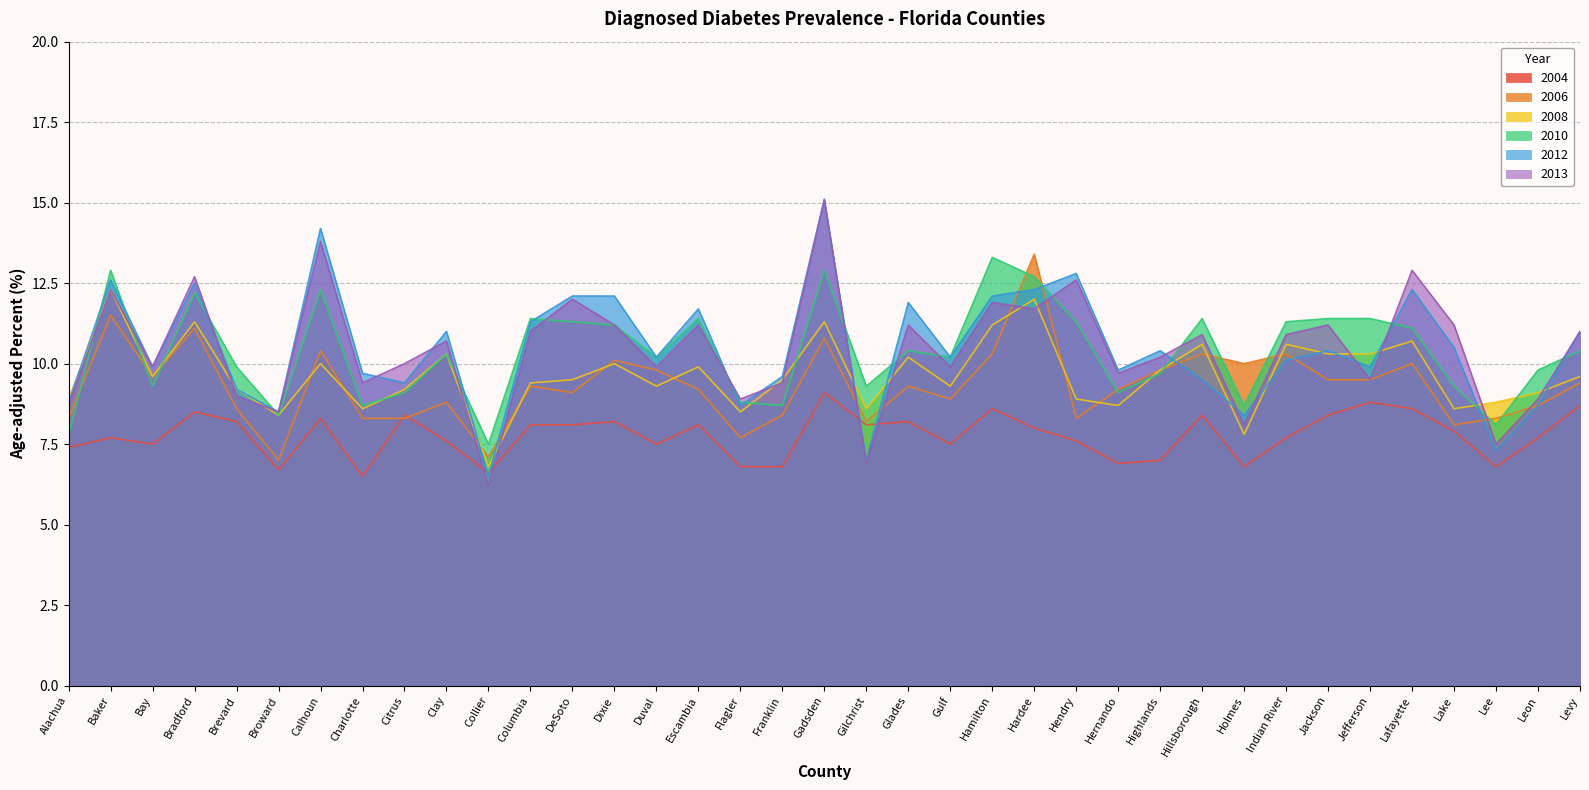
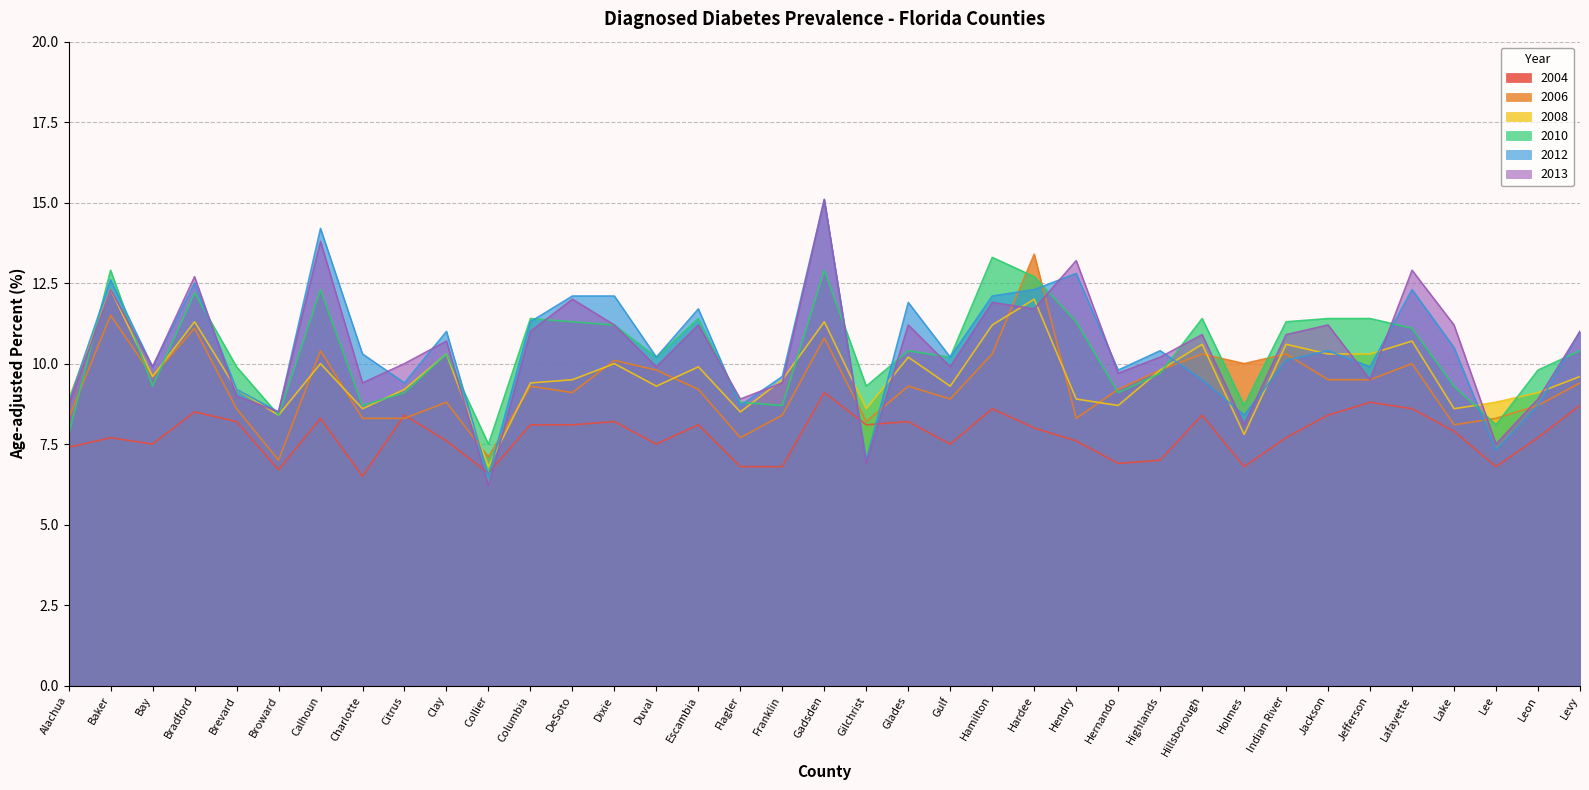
  {
    "2008": {
      "Alachua": 8.9,
      "Bradford": 11.3,
      "Calhoun": 10.0,
      "Charlotte": 8.6,
      "Citrus": 9.2,
      "Collier": 6.8,
      "Columbia": 9.4,
      "DeSoto": 9.5,
      "Dixie": 10.0,
      "Duval": 9.3,
      "Escambia": 9.9,
      "Flagler": 8.5,
      "Franklin": 9.5,
      "Gadsden": 11.3,
      "Gilchrist": 8.6,
      "Glades": 10.2,
      "Gulf": 9.3,
      "Hamilton": 11.2,
      "Hardee": 12.0,
      "Hendry": 8.9,
      "Hernando": 8.7,
      "Hillsborough": 10.6,
      "Holmes": 7.8,
      "Indian River": 10.6,
      "Jackson": 10.3,
      "Jefferson": 10.3,
      "Lafayette": 10.7,
      "Lake": 8.6,
      "Lee": 8.8,
      "Leon": 9.1,
      "Levy": 9.6
    },
    "2010": {
      "Alachua": 7.8,
      "Baker": 12.9,
      "Bay": 9.3,
      "Bradford": 12.2,
      "Brevard": 9.9,
      "Calhoun": 12.3,
      "Charlotte": 8.7,
      "Citrus": 9.1,
      "Collier": 7.5,
      "Columbia": 11.4,
      "DeSoto": 11.3,
      "Escambia": 11.4,
      "Flagler": 8.8,
      "Franklin": 8.7,
      "Gadsden": 12.9,
      "Gilchrist": 9.3,
      "Glades": 10.4,
      "Hamilton": 13.3,
      "Hardee": 12.7,
      "Hendry": 11.3,
      "Hernando": 9.1,
      "Highlands": 9.7,
      "Hillsborough": 11.4,
      "Holmes": 8.7,
      "Indian River": 11.3,
      "Jackson": 11.4,
      "Jefferson": 11.4,
      "Lafayette": 11.1,
      "Lake": 9.3,
      "Lee": 8.1,
      "Leon": 9.8,
      "Levy": 10.4
    },
    "2012": {
      "Alachua": 8.8,
      "Baker": 12.6,
      "Bradford": 12.5,
      "Calhoun": 14.2,
-     "Charlotte": 9.7,
+     "Charlotte": 10.3,
      "Citrus": 9.4,
      "Clay": 11.0,
      "Collier": 6.5,
      "Columbia": 11.3,
      "DeSoto": 12.1,
      "Dixie": 12.1,
      "Escambia": 11.7,
      "Flagler": 8.7,
      "Franklin": 9.6,
      "Gilchrist": 7.0,
      "Glades": 11.9,
      "Hamilton": 12.1,
      "Hardee": 12.3,
      "Hendry": 12.8,
      "Hernando": 9.8,
      "Highlands": 10.4,
      "Hillsborough": 9.5,
      "Holmes": 8.4,
      "Indian River": 10.1,
      "Jackson": 10.4,
      "Jefferson": 9.9,
      "Lafayette": 12.3,
      "Lake": 10.5,
      "Lee": 7.3
    },
    "2013": {
      "Alachua": 8.7,
      "Bradford": 12.7,
      "Brevard": 9.0,
      "Calhoun": 13.8,
      "Charlotte": 9.4,
      "Citrus": 10.0,
      "Clay": 10.7,
      "Collier": 6.2,
      "Columbia": 11.0,
      "DeSoto": 12.0,
      "Duval": 9.9,
      "Escambia": 11.2,
      "Flagler": 8.9,
      "Franklin": 9.4,
      "Gilchrist": 6.9,
      "Glades": 11.2,
      "Gulf": 9.9,
      "Hamilton": 11.9,
      "Hardee": 11.7,
-     "Hendry": 12.6,
+     "Hendry": 13.2,
      "Hernando": 9.7,
      "Highlands": 10.2,
      "Hillsborough": 10.9,
      "Holmes": 8.1,
      "Indian River": 10.9,
      "Jackson": 11.2,
      "Lafayette": 12.9,
      "Lake": 11.2,
      "Lee": 7.5,
      "Leon": 8.9
    }
  }
